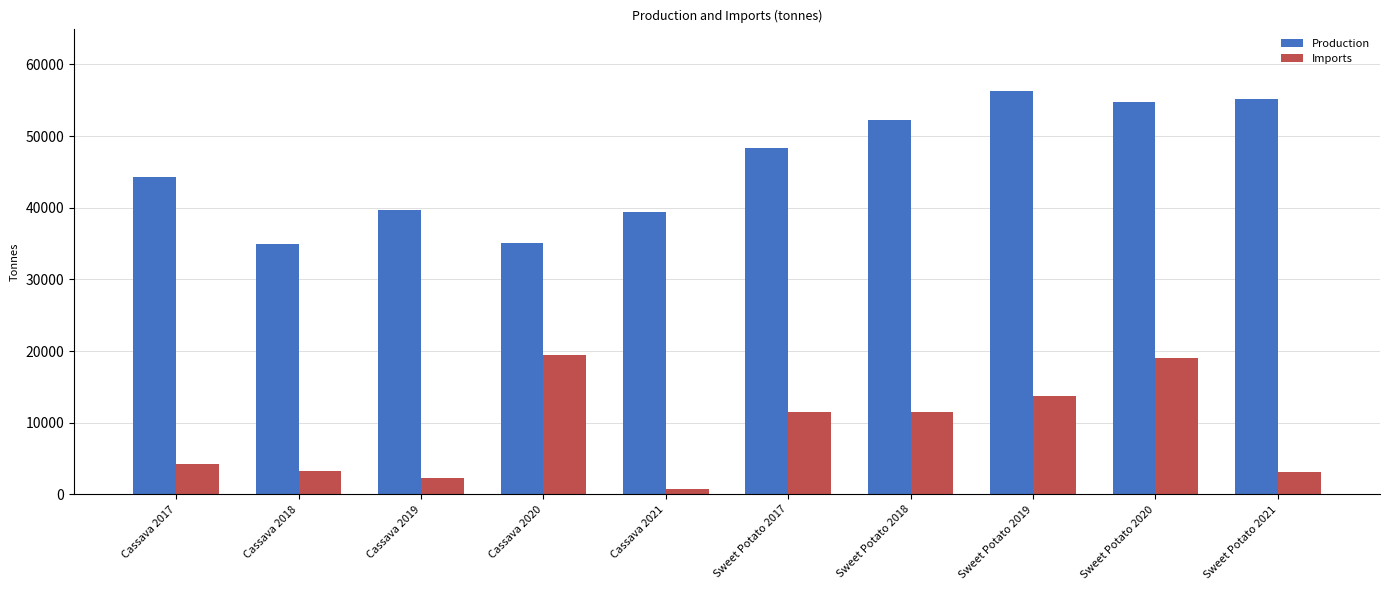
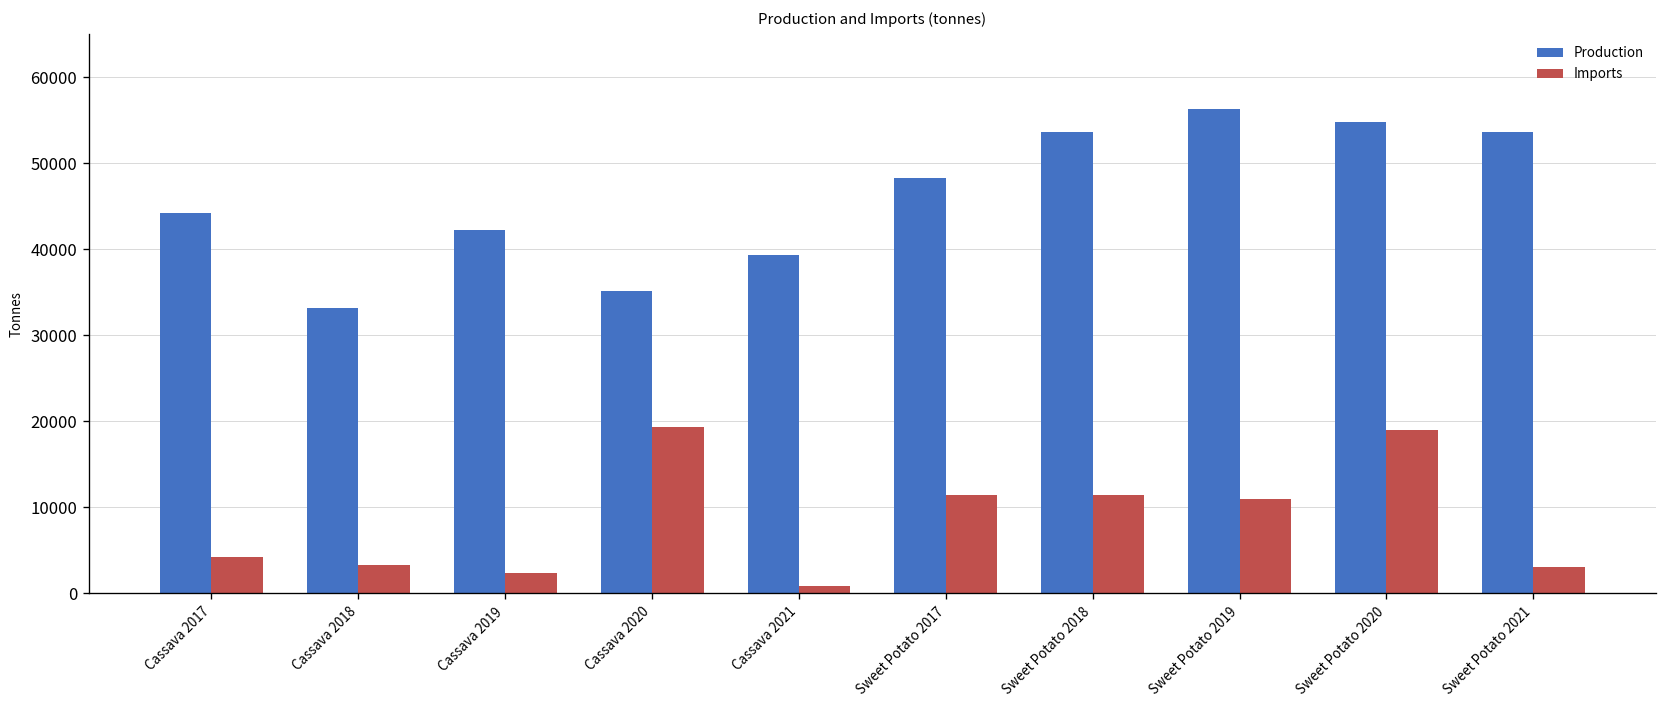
  {
    "Production": {
      "Cassava 2017": 44000,
-     "Cassava 2018": 35000,
-     "Cassava 2019": 40000,
+     "Cassava 2018": 33000,
+     "Cassava 2019": 42000,
      "Cassava 2020": 35000,
      "Cassava 2021": 39000,
      "Sweet Potato 2017": 48000,
-     "Sweet Potato 2018": 52000,
+     "Sweet Potato 2018": 54000,
      "Sweet Potato 2019": 56000,
      "Sweet Potato 2020": 55000,
-     "Sweet Potato 2021": 55000
+     "Sweet Potato 2021": 54000
    },
    "Imports": {
      "Cassava 2017": 4000,
      "Cassava 2018": 3000,
      "Cassava 2019": 2000,
      "Cassava 2020": 19000,
      "Cassava 2021": 1000,
      "Sweet Potato 2017": 11000,
      "Sweet Potato 2018": 11000,
-     "Sweet Potato 2019": 14000,
+     "Sweet Potato 2019": 11000,
      "Sweet Potato 2020": 19000,
      "Sweet Potato 2021": 3000
    }
  }
